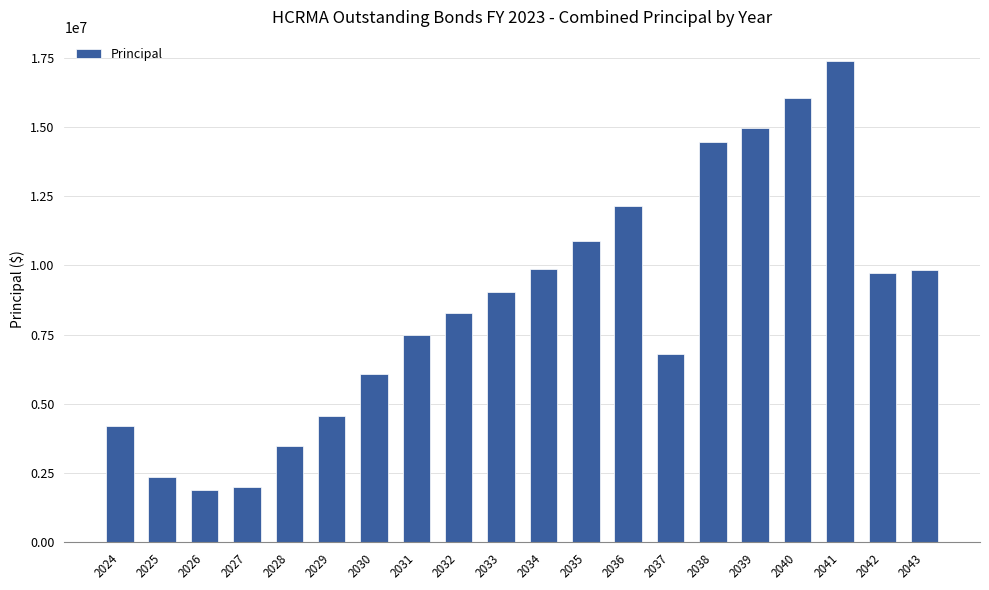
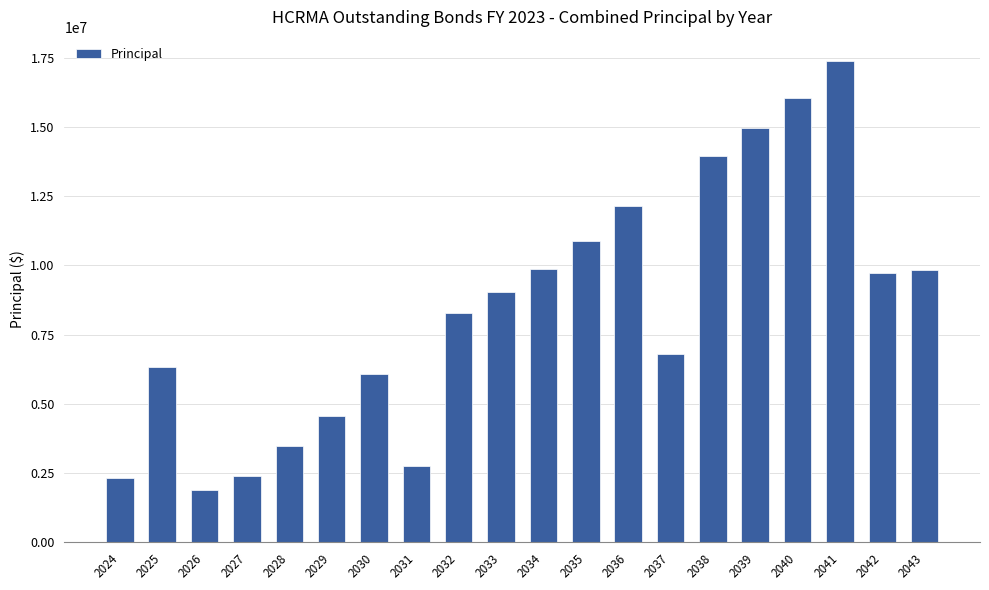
  {
-   "2024": 4200000,
-   "2025": 2300000,
+   "2024": 2300000,
+   "2025": 6300000,
    "2026": 1900000,
-   "2027": 2000000,
+   "2027": 2400000,
    "2028": 3500000,
    "2029": 4600000,
    "2030": 6100000,
-   "2031": 7500000,
+   "2031": 2700000,
    "2032": 8300000,
    "2033": 9100000,
    "2034": 9900000,
    "2035": 10900000,
    "2036": 12200000,
    "2037": 6800000,
-   "2038": 14500000,
+   "2038": 14000000,
    "2039": 15000000,
    "2040": 16000000,
    "2041": 17400000,
    "2042": 9700000,
    "2043": 9900000
  }
